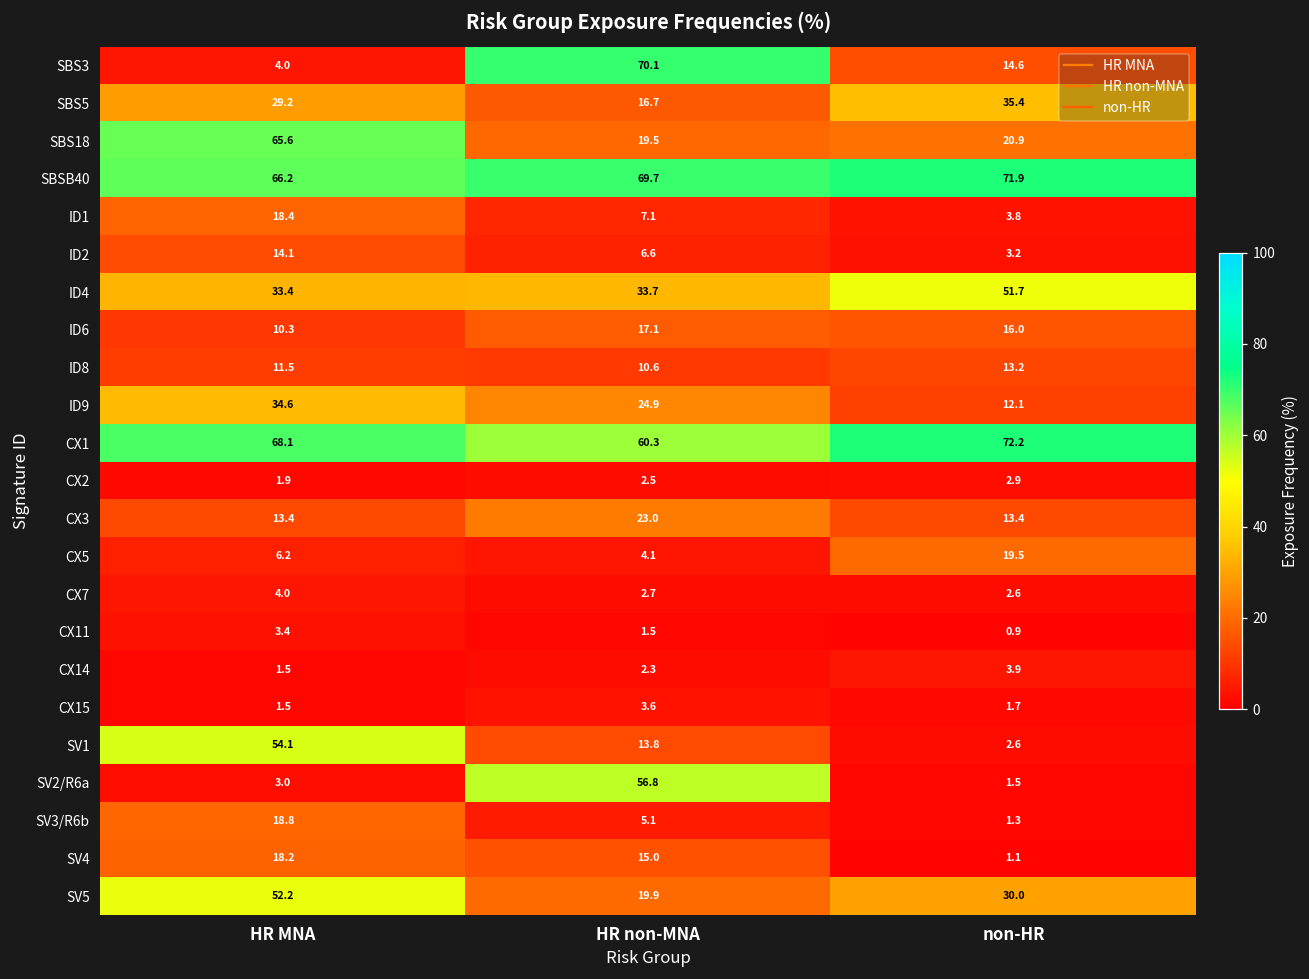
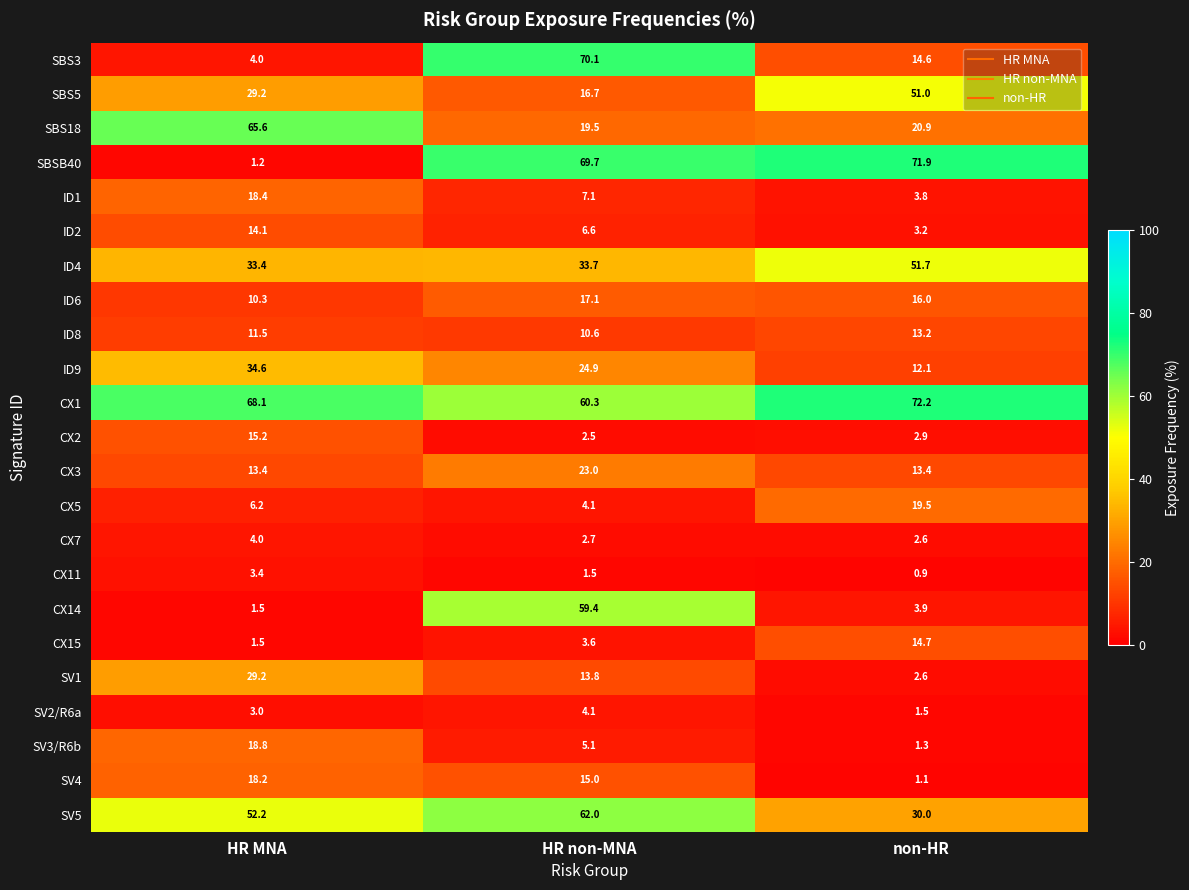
  {
    "SBS3": {
      "HR MNA": 4.0,
      "HR non-MNA": 70.1,
      "non-HR": 14.6
    },
    "SBS5": {
      "HR MNA": 29.2,
      "HR non-MNA": 16.7,
-     "non-HR": 35.4
+     "non-HR": 51.0
    },
    "SBS18": {
      "HR MNA": 65.6,
      "HR non-MNA": 19.5,
      "non-HR": 20.9
    },
    "SBSB40": {
-     "HR MNA": 66.2,
+     "HR MNA": 1.2,
      "HR non-MNA": 69.7,
      "non-HR": 71.9
    },
    "ID1": {
      "HR MNA": 18.4,
      "HR non-MNA": 7.1,
      "non-HR": 3.8
    },
    "ID2": {
      "HR MNA": 14.1,
      "HR non-MNA": 6.6,
      "non-HR": 3.2
    },
    "ID4": {
      "HR MNA": 33.4,
      "HR non-MNA": 33.7,
      "non-HR": 51.7
    },
    "ID6": {
      "HR MNA": 10.3,
      "HR non-MNA": 17.1,
      "non-HR": 16.0
    },
    "ID8": {
      "HR MNA": 11.5,
      "HR non-MNA": 10.6,
      "non-HR": 13.2
    },
    "ID9": {
      "HR MNA": 34.6,
      "HR non-MNA": 24.9,
      "non-HR": 12.1
    },
    "CX1": {
      "HR MNA": 68.1,
      "HR non-MNA": 60.3,
      "non-HR": 72.2
    },
    "CX2": {
-     "HR MNA": 1.9,
+     "HR MNA": 15.2,
      "HR non-MNA": 2.5,
      "non-HR": 2.9
    },
    "CX3": {
      "HR MNA": 13.4,
      "HR non-MNA": 23.0,
      "non-HR": 13.4
    },
    "CX5": {
      "HR MNA": 6.2,
      "HR non-MNA": 4.1,
      "non-HR": 19.5
    },
    "CX7": {
      "HR MNA": 4.0,
      "HR non-MNA": 2.7,
      "non-HR": 2.6
    },
    "CX11": {
      "HR MNA": 3.4,
      "HR non-MNA": 1.5,
      "non-HR": 0.9
    },
    "CX14": {
      "HR MNA": 1.5,
-     "HR non-MNA": 2.3,
+     "HR non-MNA": 59.4,
      "non-HR": 3.9
    },
    "CX15": {
      "HR MNA": 1.5,
      "HR non-MNA": 3.6,
-     "non-HR": 1.7
+     "non-HR": 14.7
    },
    "SV1": {
-     "HR MNA": 54.1,
+     "HR MNA": 29.2,
      "HR non-MNA": 13.8,
      "non-HR": 2.6
    },
    "SV2/R6a": {
      "HR MNA": 3.0,
-     "HR non-MNA": 56.8,
+     "HR non-MNA": 4.1,
      "non-HR": 1.5
    },
    "SV3/R6b": {
      "HR MNA": 18.8,
      "HR non-MNA": 5.1,
      "non-HR": 1.3
    },
    "SV4": {
      "HR MNA": 18.2,
      "HR non-MNA": 15.0,
      "non-HR": 1.1
    },
    "SV5": {
      "HR MNA": 52.2,
-     "HR non-MNA": 19.9,
+     "HR non-MNA": 62.0,
      "non-HR": 30.0
    }
  }
